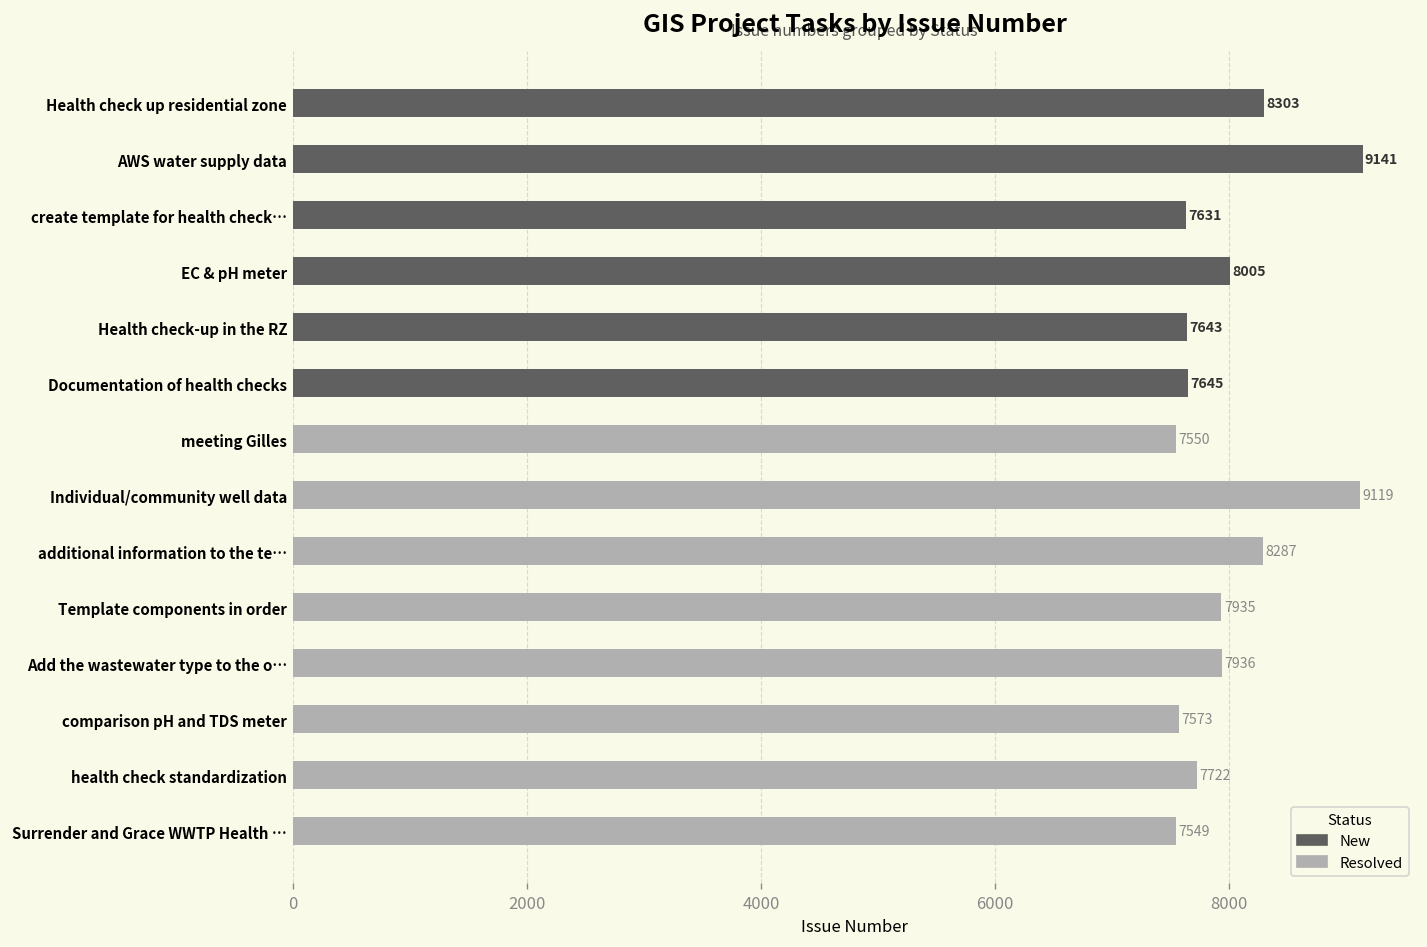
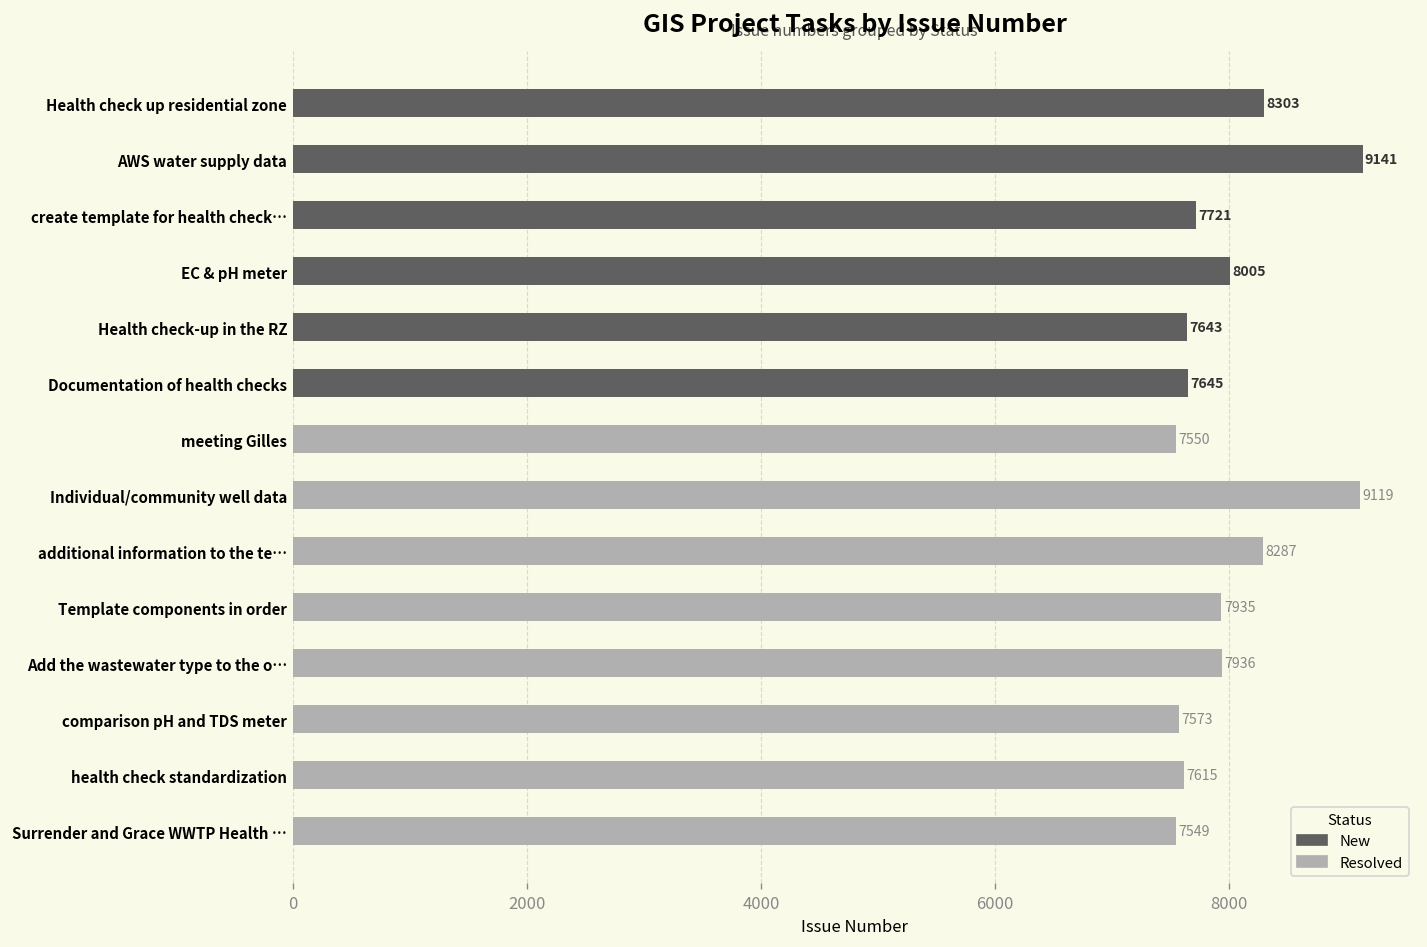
  {
    "New": {
      "Health check up residential zone": 8303,
      "AWS water supply data": 9141,
-     "create template for health check…": 7631,
+     "create template for health check…": 7721,
      "EC & pH meter": 8005,
      "Health check-up in the RZ": 7643,
      "Documentation of health checks": 7645
    },
    "Resolved": {
      "meeting Gilles": 7550,
      "Individual/community well data": 9119,
      "additional information to the te…": 8287,
      "Template components in order": 7935,
      "Add the wastewater type to the o…": 7936,
      "comparison pH and TDS meter": 7573,
-     "health check standardization": 7722,
+     "health check standardization": 7615,
      "Surrender and Grace WWTP Health …": 7549
    }
  }
